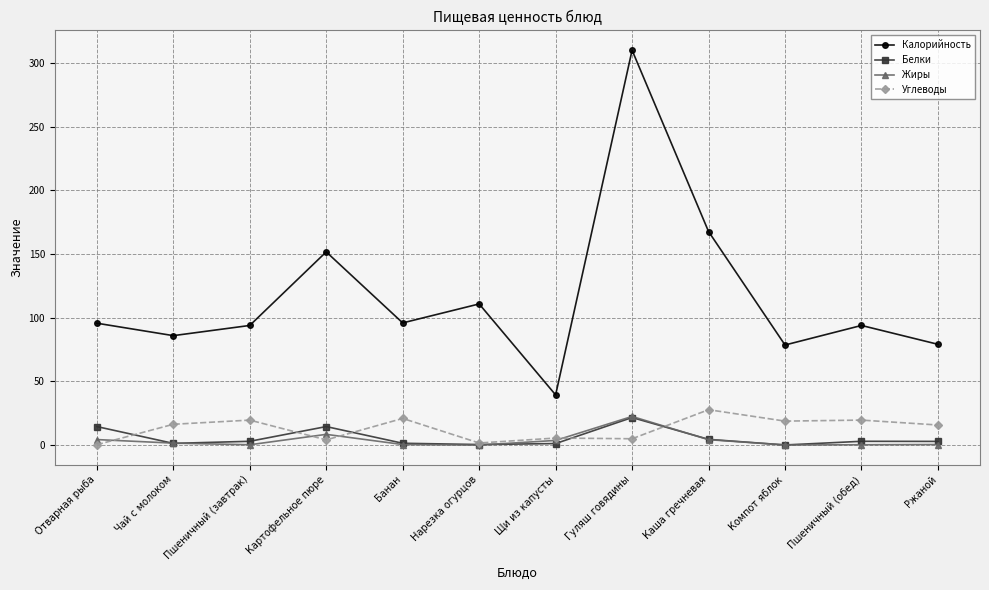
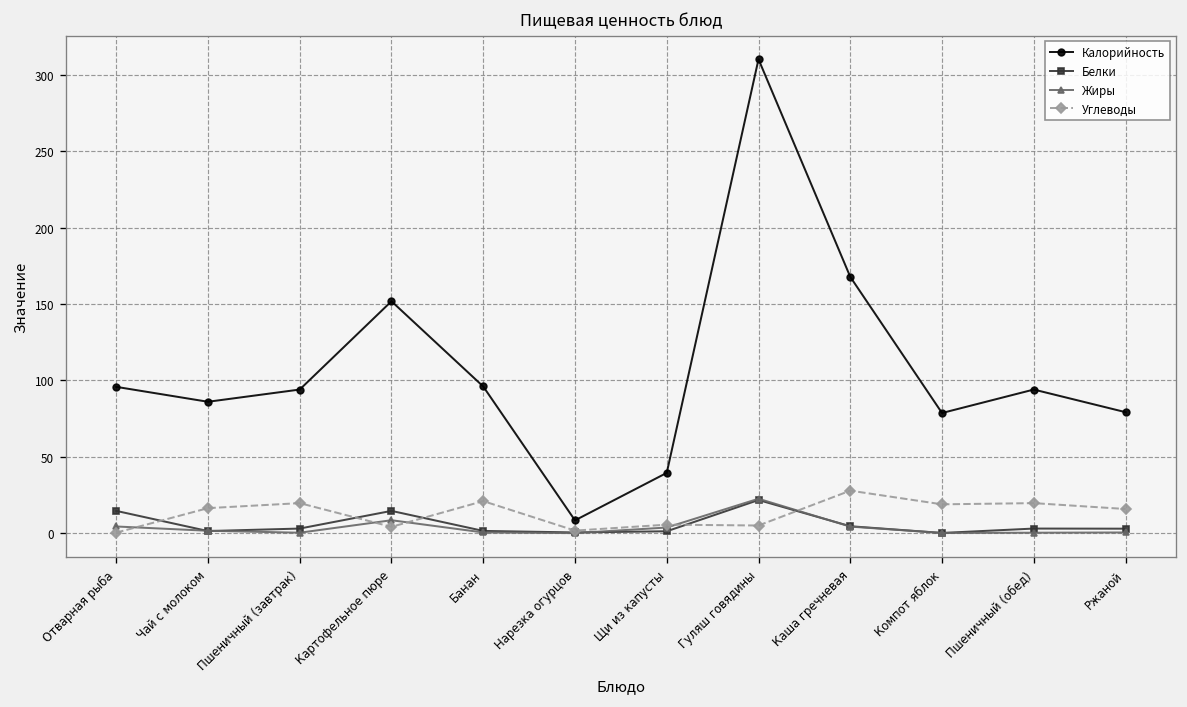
  {
    "Калорийность": {
      "Отварная рыба": 96,
      "Чай с молоком": 86,
      "Пшеничный (завтрак)": 94,
      "Картофельное пюре": 152,
      "Банан": 96,
-     "Нарезка огурцов": 111,
+     "Нарезка огурцов": 8,
      "Щи из капусты": 39,
      "Гуляш говядины": 310,
      "Каша гречневая": 168,
      "Компот яблок": 79,
      "Пшеничный (обед)": 94,
      "Ржаной": 79
    },
    "Белки": {
      "Отварная рыба": 15,
      "Пшеничный (завтрак)": 3,
      "Картофельное пюре": 15,
      "Щи из капусты": 1,
      "Пшеничный (обед)": 3,
      "Ржаной": 3
    },
    "Жиры": {
      "Отварная рыба": 4,
      "Пшеничный (завтрак)": 0,
      "Картофельное пюре": 8,
      "Пшеничный (обед)": 0,
      "Ржаной": 0
    },
    "Углеводы": {
      "Отварная рыба": 0,
      "Чай с молоком": 16,
      "Пшеничный (завтрак)": 20,
      "Картофельное пюре": 4,
      "Банан": 21,
      "Гуляш говядины": 5,
      "Каша гречневая": 28,
      "Компот яблок": 19,
      "Пшеничный (обед)": 20,
      "Ржаной": 16
    }
  }
